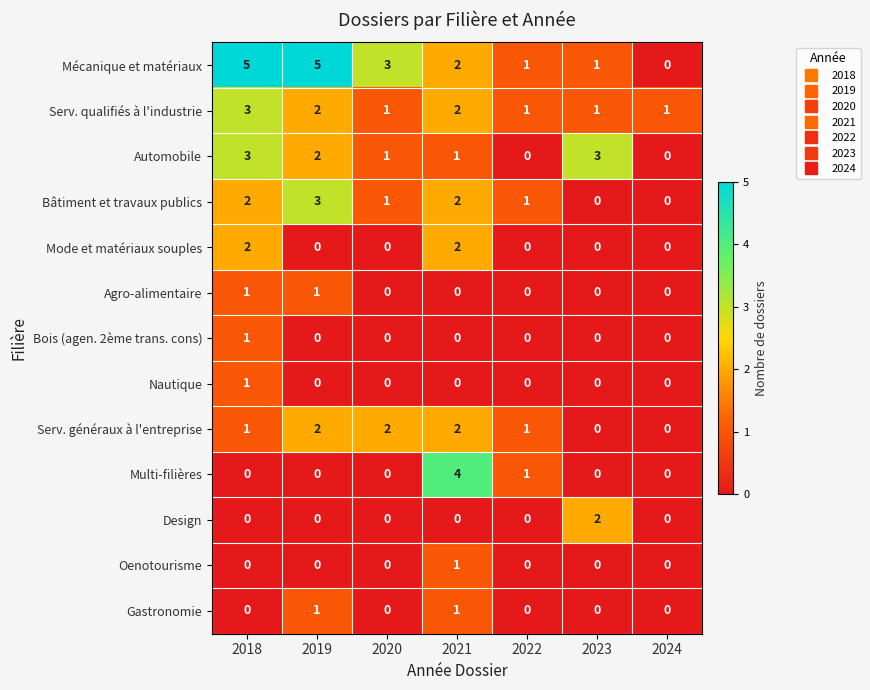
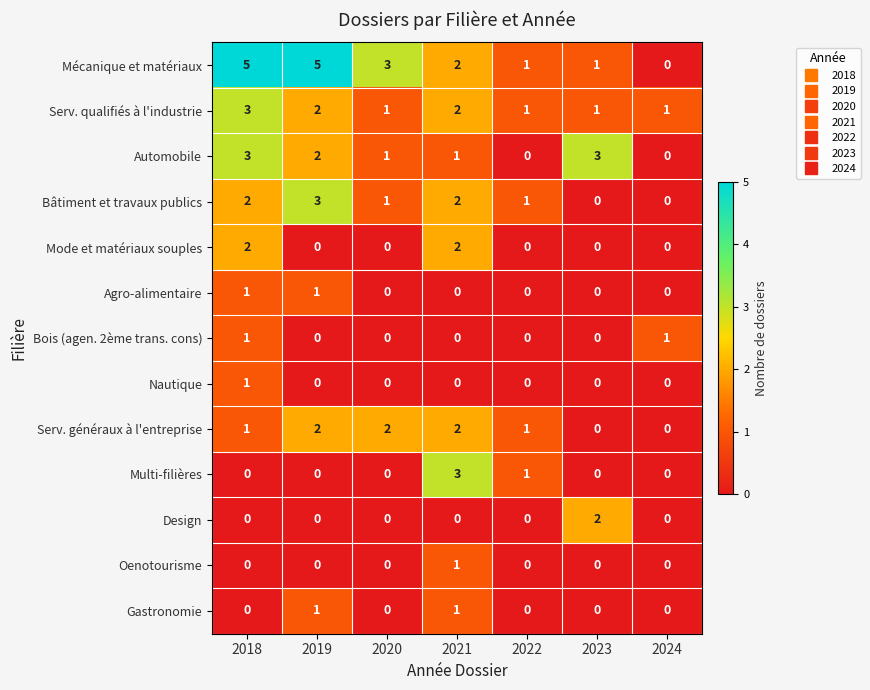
  {
    "Mécanique et matériaux": {
      "2018": 5,
      "2019": 5,
      "2020": 3,
      "2021": 2,
      "2022": 1,
      "2023": 1,
      "2024": 0
    },
    "Serv. qualifiés à l'industrie": {
      "2018": 3,
      "2019": 2,
      "2020": 1,
      "2021": 2,
      "2022": 1,
      "2023": 1,
      "2024": 1
    },
    "Automobile": {
      "2018": 3,
      "2019": 2,
      "2020": 1,
      "2021": 1,
      "2022": 0,
      "2023": 3,
      "2024": 0
    },
    "Bâtiment et travaux publics": {
      "2018": 2,
      "2019": 3,
      "2020": 1,
      "2021": 2,
      "2022": 1,
      "2023": 0,
      "2024": 0
    },
    "Mode et matériaux souples": {
      "2018": 2,
      "2019": 0,
      "2020": 0,
      "2021": 2,
      "2022": 0,
      "2023": 0,
      "2024": 0
    },
    "Agro-alimentaire": {
      "2018": 1,
      "2019": 1,
      "2020": 0,
      "2021": 0,
      "2022": 0,
      "2023": 0,
      "2024": 0
    },
    "Bois (agen. 2ème trans. cons)": {
      "2018": 1,
      "2019": 0,
      "2020": 0,
      "2021": 0,
      "2022": 0,
      "2023": 0,
-     "2024": 0
+     "2024": 1
    },
    "Nautique": {
      "2018": 1,
      "2019": 0,
      "2020": 0,
      "2021": 0,
      "2022": 0,
      "2023": 0,
      "2024": 0
    },
    "Serv. généraux à l'entreprise": {
      "2018": 1,
      "2019": 2,
      "2020": 2,
      "2021": 2,
      "2022": 1,
      "2023": 0,
      "2024": 0
    },
    "Multi-filières": {
      "2018": 0,
      "2019": 0,
      "2020": 0,
-     "2021": 4,
+     "2021": 3,
      "2022": 1,
      "2023": 0,
      "2024": 0
    },
    "Design": {
      "2018": 0,
      "2019": 0,
      "2020": 0,
      "2021": 0,
      "2022": 0,
      "2023": 2,
      "2024": 0
    },
    "Oenotourisme": {
      "2018": 0,
      "2019": 0,
      "2020": 0,
      "2021": 1,
      "2022": 0,
      "2023": 0,
      "2024": 0
    },
    "Gastronomie": {
      "2018": 0,
      "2019": 1,
      "2020": 0,
      "2021": 1,
      "2022": 0,
      "2023": 0,
      "2024": 0
    }
  }
